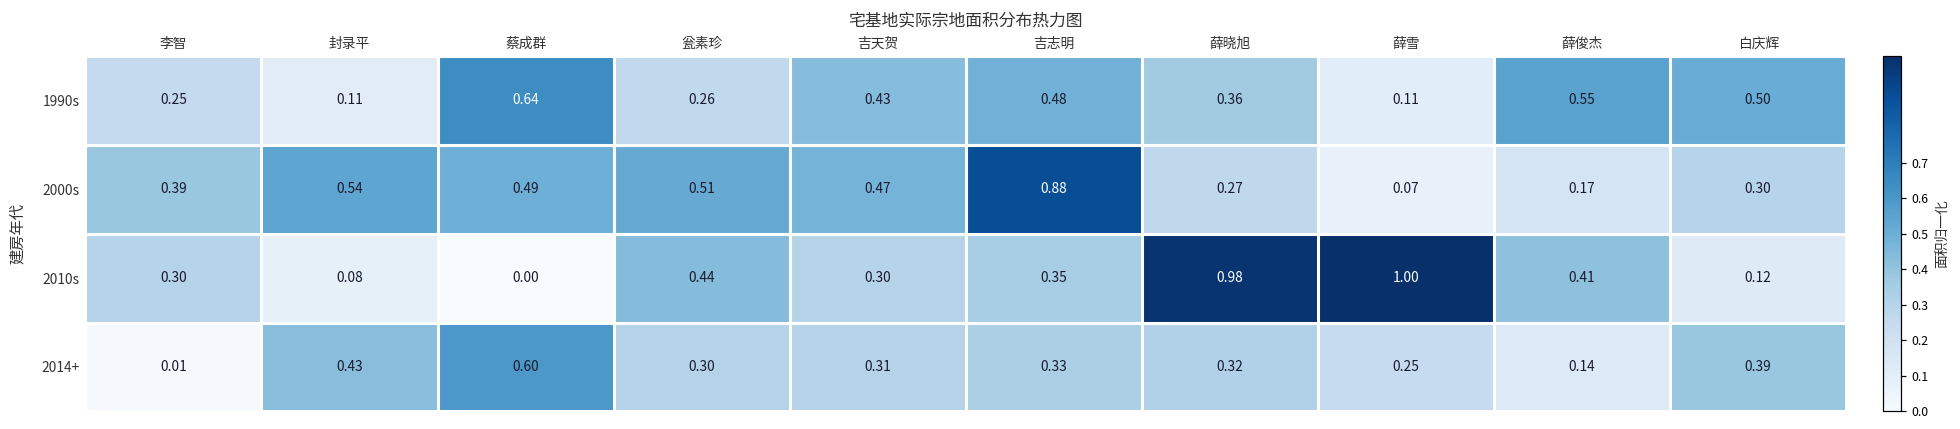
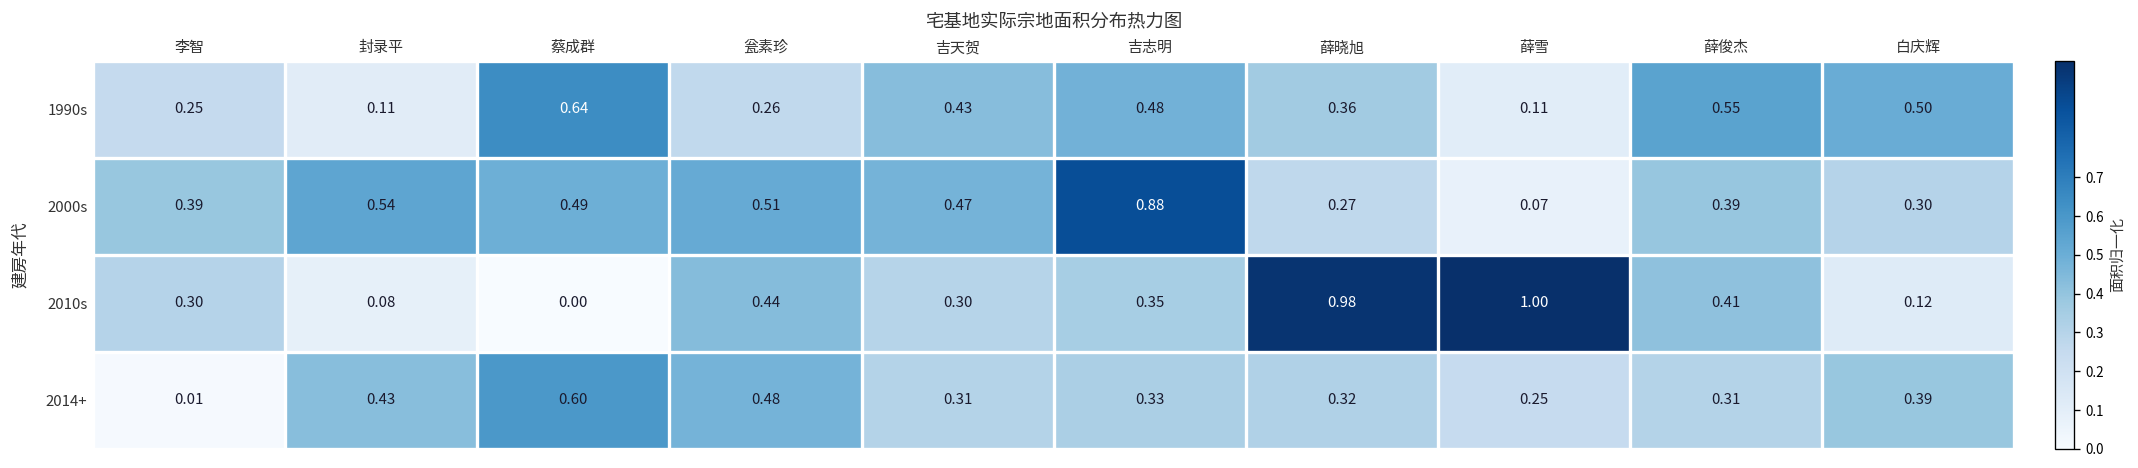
  {
    "1990s": {
      "李智": 0.25,
      "封录平": 0.11,
      "蔡成群": 0.64,
      "瓮素珍": 0.26,
      "吉天贺": 0.43,
      "吉志明": 0.48,
      "薛晓旭": 0.36,
      "薛雪": 0.11,
      "薛俊杰": 0.55,
      "白庆辉": 0.50
    },
    "2000s": {
      "李智": 0.39,
      "封录平": 0.54,
      "蔡成群": 0.49,
      "瓮素珍": 0.51,
      "吉天贺": 0.47,
      "吉志明": 0.88,
      "薛晓旭": 0.27,
      "薛雪": 0.07,
-     "薛俊杰": 0.17,
+     "薛俊杰": 0.39,
      "白庆辉": 0.30
    },
    "2010s": {
      "李智": 0.30,
      "封录平": 0.08,
      "蔡成群": 0.00,
      "瓮素珍": 0.44,
      "吉天贺": 0.30,
      "吉志明": 0.35,
      "薛晓旭": 0.98,
      "薛雪": 1.00,
      "薛俊杰": 0.41,
      "白庆辉": 0.12
    },
    "2014+": {
      "李智": 0.01,
      "封录平": 0.43,
      "蔡成群": 0.60,
-     "瓮素珍": 0.30,
+     "瓮素珍": 0.48,
      "吉天贺": 0.31,
      "吉志明": 0.33,
      "薛晓旭": 0.32,
      "薛雪": 0.25,
-     "薛俊杰": 0.14,
+     "薛俊杰": 0.31,
      "白庆辉": 0.39
    }
  }
